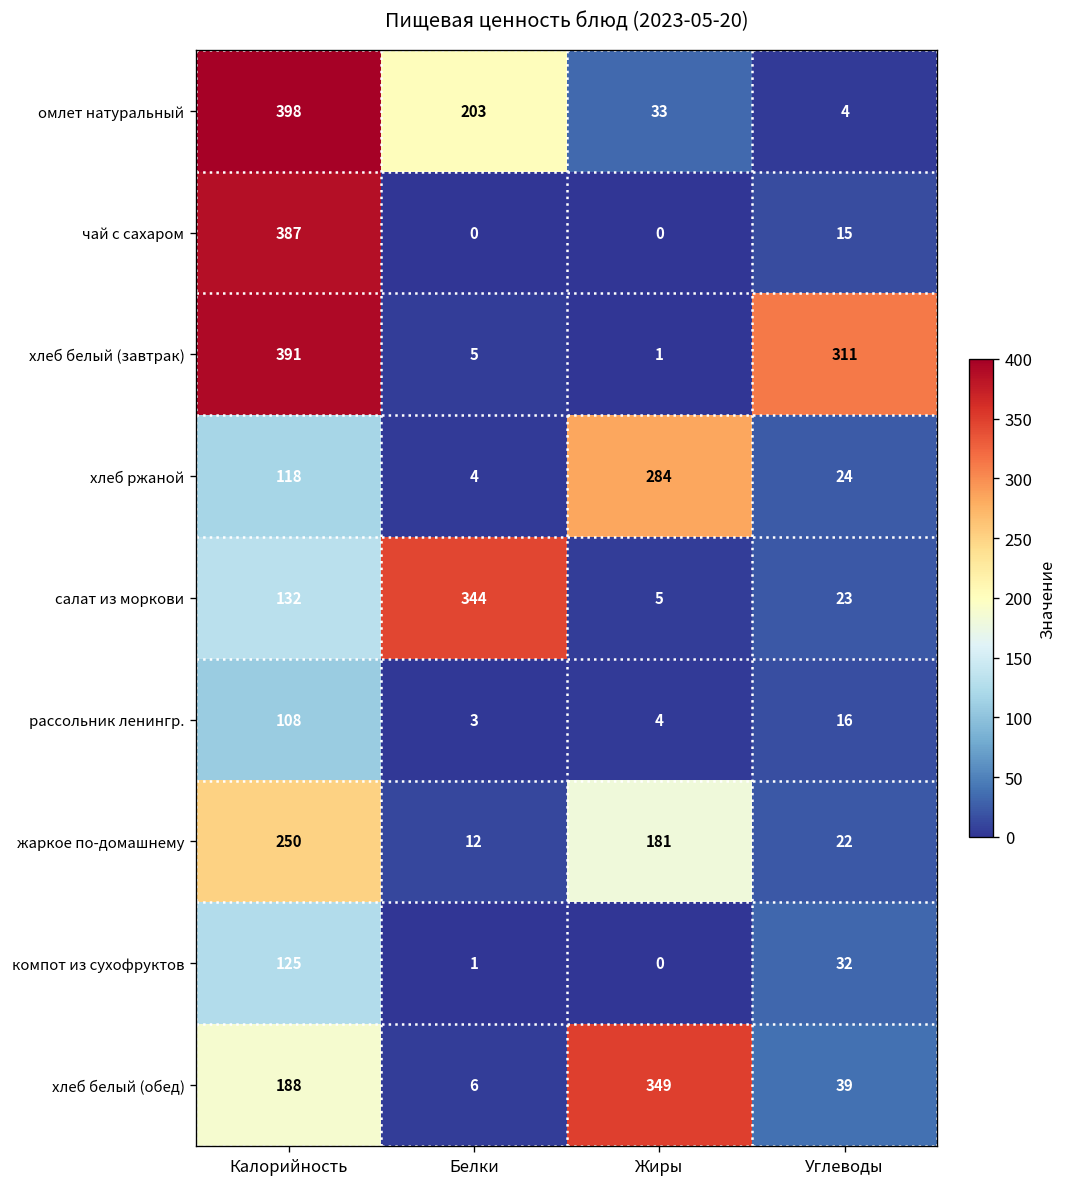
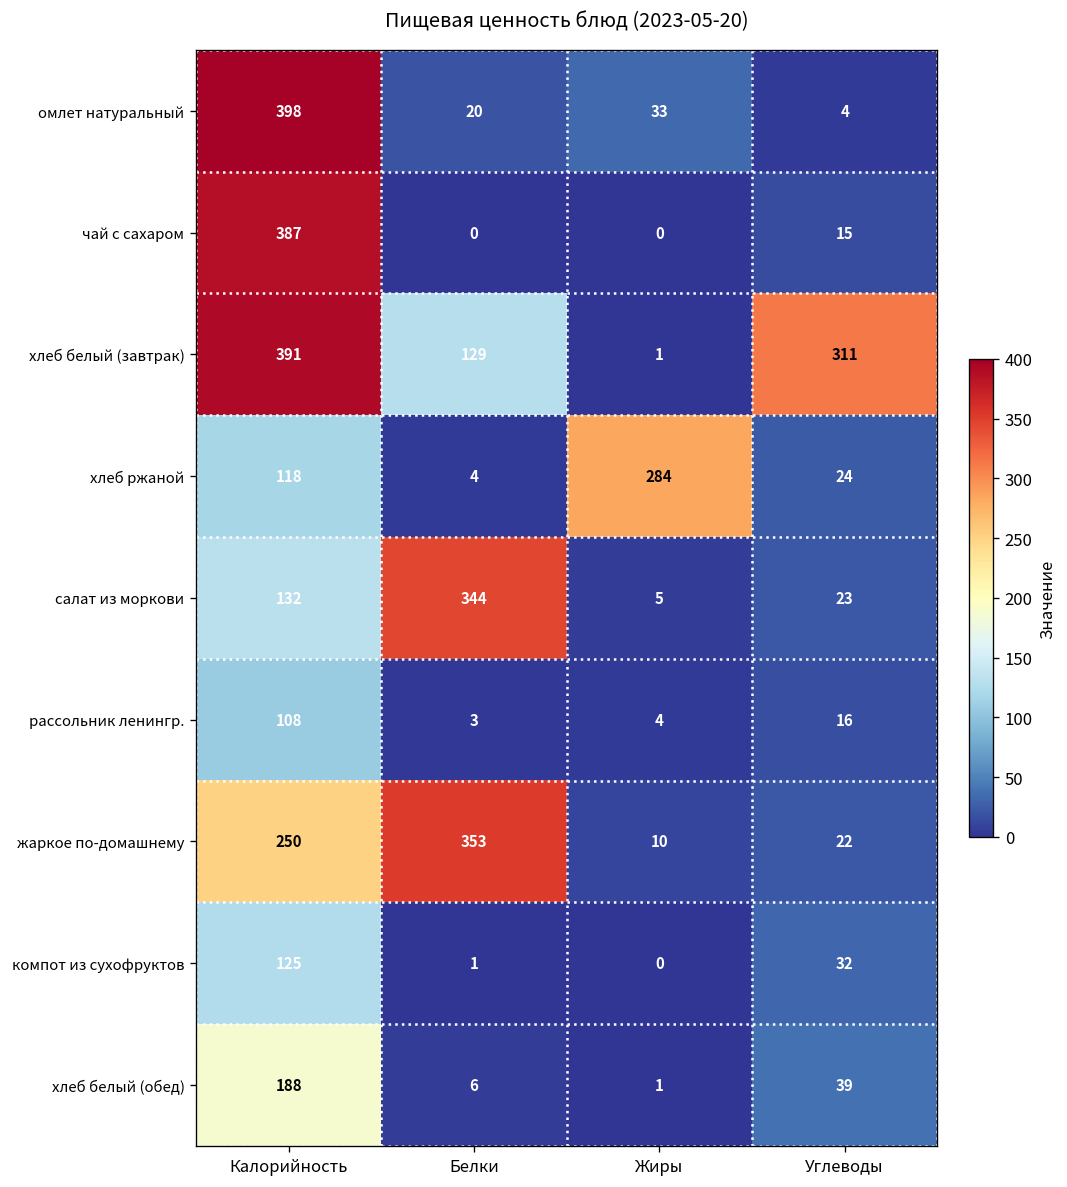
  {
    "омлет натуральный": {
      "Калорийность": 398,
-     "Белки": 203,
+     "Белки": 20,
      "Жиры": 33,
      "Углеводы": 4
    },
    "чай c сахаром": {
      "Калорийность": 387,
      "Белки": 0,
      "Жиры": 0,
      "Углеводы": 15
    },
    "хлеб белый (завтрак)": {
      "Калорийность": 391,
-     "Белки": 5,
+     "Белки": 129,
      "Жиры": 1,
      "Углеводы": 311
    },
    "хлеб ржаной": {
      "Калорийность": 118,
      "Белки": 4,
      "Жиры": 284,
      "Углеводы": 24
    },
    "салат из моркови": {
      "Калорийность": 132,
      "Белки": 344,
      "Жиры": 5,
      "Углеводы": 23
    },
    "рассольник ленингр.": {
      "Калорийность": 108,
      "Белки": 3,
      "Жиры": 4,
      "Углеводы": 16
    },
    "жаркое по-домашнему": {
      "Калорийность": 250,
-     "Белки": 12,
-     "Жиры": 181,
+     "Белки": 353,
+     "Жиры": 10,
      "Углеводы": 22
    },
    "компот из сухофруктов": {
      "Калорийность": 125,
      "Белки": 1,
      "Жиры": 0,
      "Углеводы": 32
    },
    "хлеб белый (обед)": {
      "Калорийность": 188,
      "Белки": 6,
-     "Жиры": 349,
+     "Жиры": 1,
      "Углеводы": 39
    }
  }
